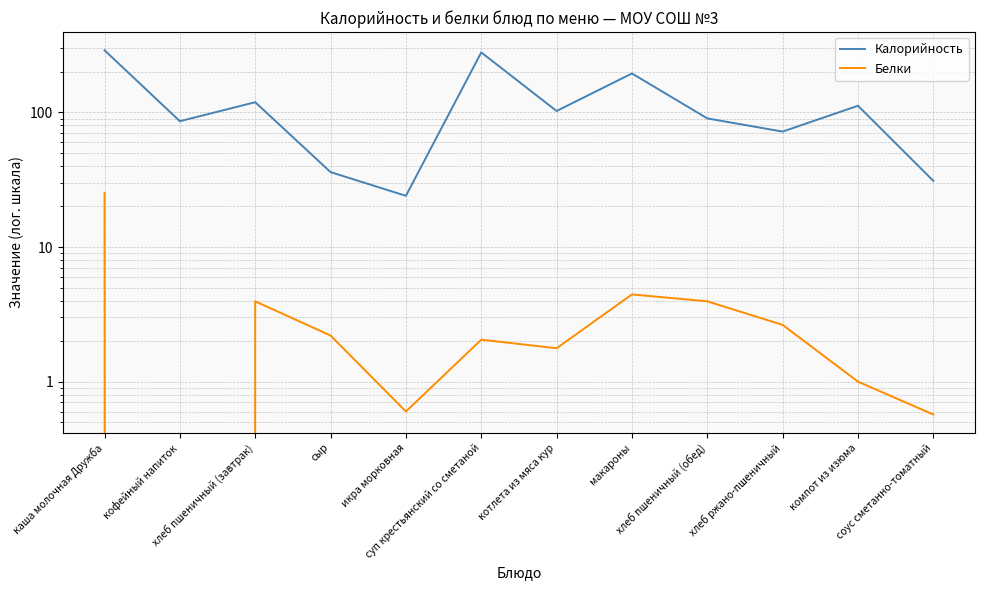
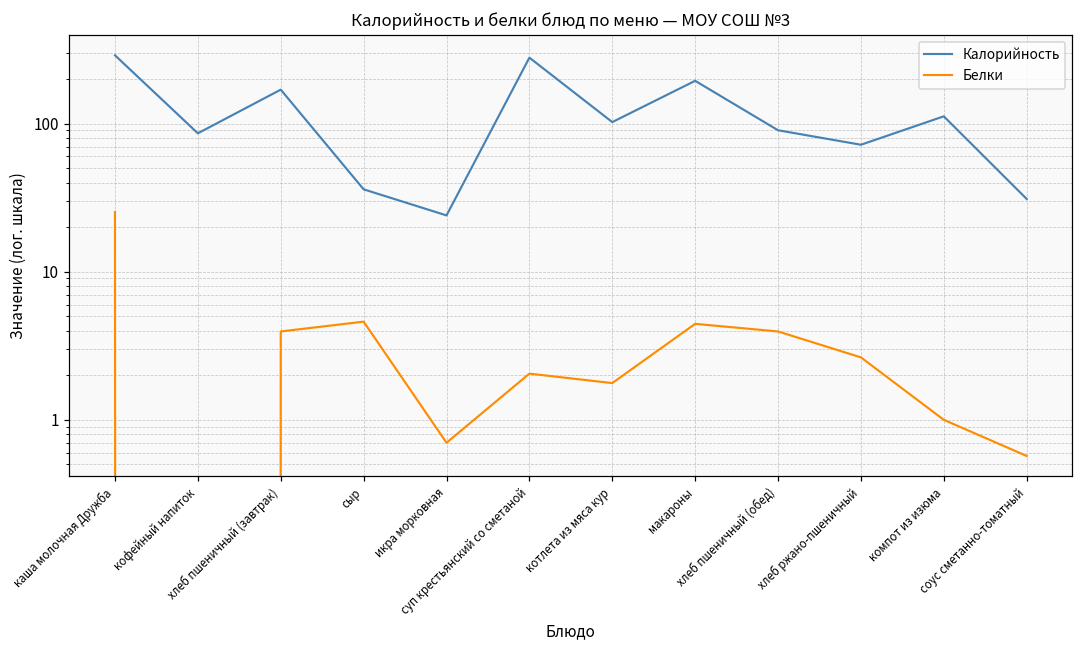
  {
    "Калорийность": {
      "каша молочная Дружба": 290,
      "кофейный напиток": 90,
-     "хлеб пшеничный (завтрак)": 120,
+     "хлеб пшеничный (завтрак)": 170,
      "сыр": 36,
      "икра морковная": 24,
      "суп крестьянский со сметаной": 280,
      "котлета из мяса кур": 100,
      "макароны": 190,
      "хлеб пшеничный (обед)": 90,
      "хлеб ржано-пшеничный": 70,
      "компот из изюма": 110,
      "соус сметанно-томатный": 31
    },
    "Белки": {
      "каша молочная Дружба": 25,
      "хлеб пшеничный (завтрак)": 4.0,
-     "сыр": 2.2,
-     "икра морковная": 0.6,
+     "сыр": 4.6,
+     "икра морковная": 0.7,
      "суп крестьянский со сметаной": 2.1,
      "котлета из мяса кур": 1.8,
      "макароны": 4.4,
      "хлеб пшеничный (обед)": 4.0,
      "хлеб ржано-пшеничный": 2.6,
      "компот из изюма": 1.0,
      "соус сметанно-томатный": 0.57
    }
  }
